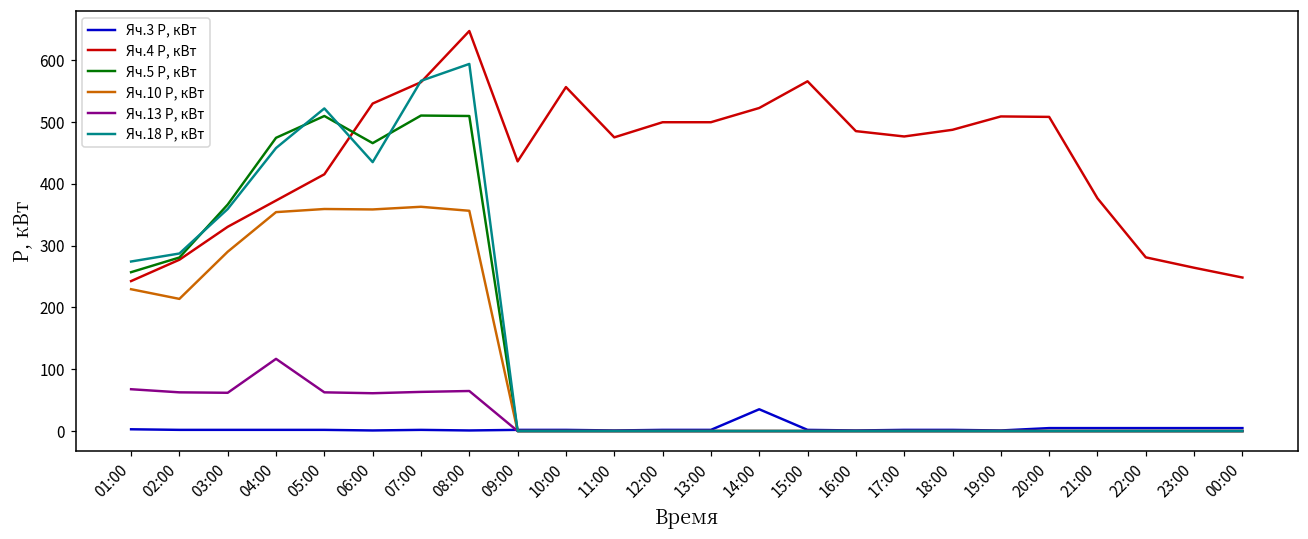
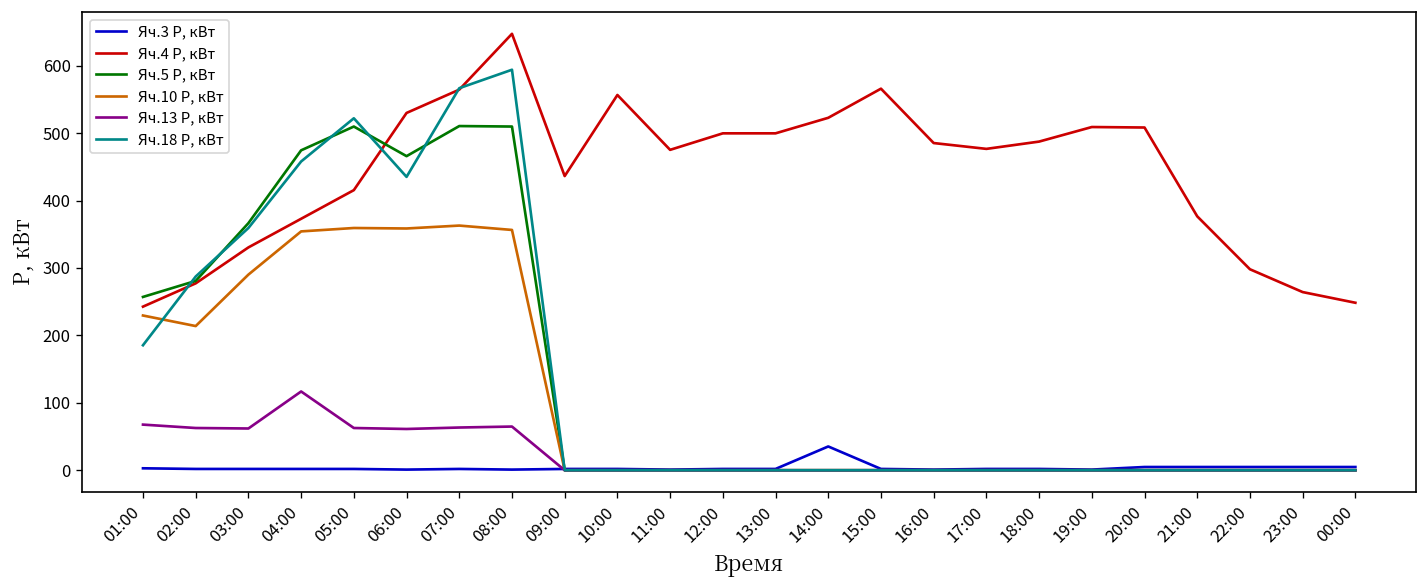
  {
    "Яч.3 P, кВт": {
      "01:00": 0,
      "02:00": 0,
      "03:00": 0,
      "04:00": 0,
      "05:00": 0,
      "06:00": 0,
      "07:00": 0,
      "08:00": 0,
      "14:00": 40,
      "20:00": 0,
      "21:00": 0,
      "22:00": 0,
      "23:00": 0,
      "00:00": 0
    },
    "Яч.4 P, кВт": {
      "01:00": 240,
      "03:00": 330,
      "04:00": 370,
      "05:00": 420,
      "06:00": 530,
      "08:00": 650,
      "09:00": 440,
      "10:00": 560,
      "11:00": 480,
      "12:00": 500,
      "13:00": 500,
      "14:00": 520,
      "15:00": 570,
      "16:00": 490,
      "17:00": 480,
      "18:00": 490,
      "19:00": 510,
      "20:00": 510,
      "21:00": 380,
-     "22:00": 280,
+     "22:00": 300,
      "23:00": 260,
      "00:00": 250
    },
    "Яч.5 P, кВт": {
      "01:00": 260,
      "03:00": 370,
      "04:00": 470,
      "05:00": 510,
      "06:00": 470,
      "07:00": 510,
      "08:00": 510
    },
    "Яч.10 P, кВт": {
      "01:00": 230,
      "02:00": 210,
      "03:00": 290,
      "04:00": 350,
      "05:00": 360,
      "06:00": 360,
      "07:00": 360,
      "08:00": 360
    },
    "Яч.13 P, кВт": {
      "01:00": 70,
      "02:00": 60,
      "03:00": 60,
      "04:00": 120,
      "05:00": 60,
      "06:00": 60,
      "07:00": 60,
      "08:00": 60
    },
    "Яч.18 P, кВт": {
-     "01:00": 270,
+     "01:00": 190,
      "02:00": 290,
      "03:00": 360,
      "04:00": 460,
      "05:00": 520,
      "06:00": 440,
      "08:00": 590
    }
  }
